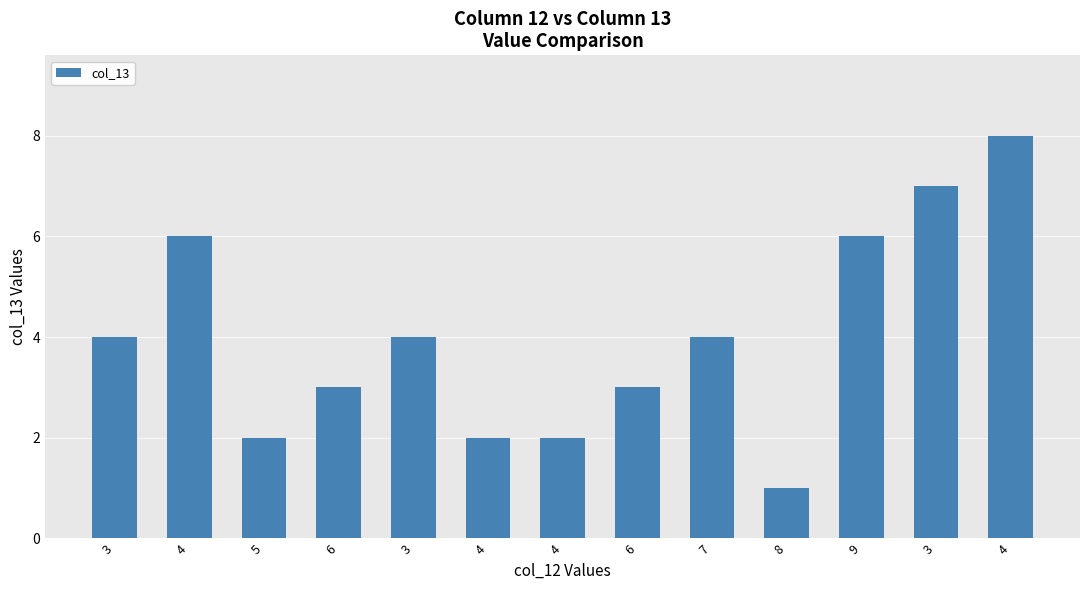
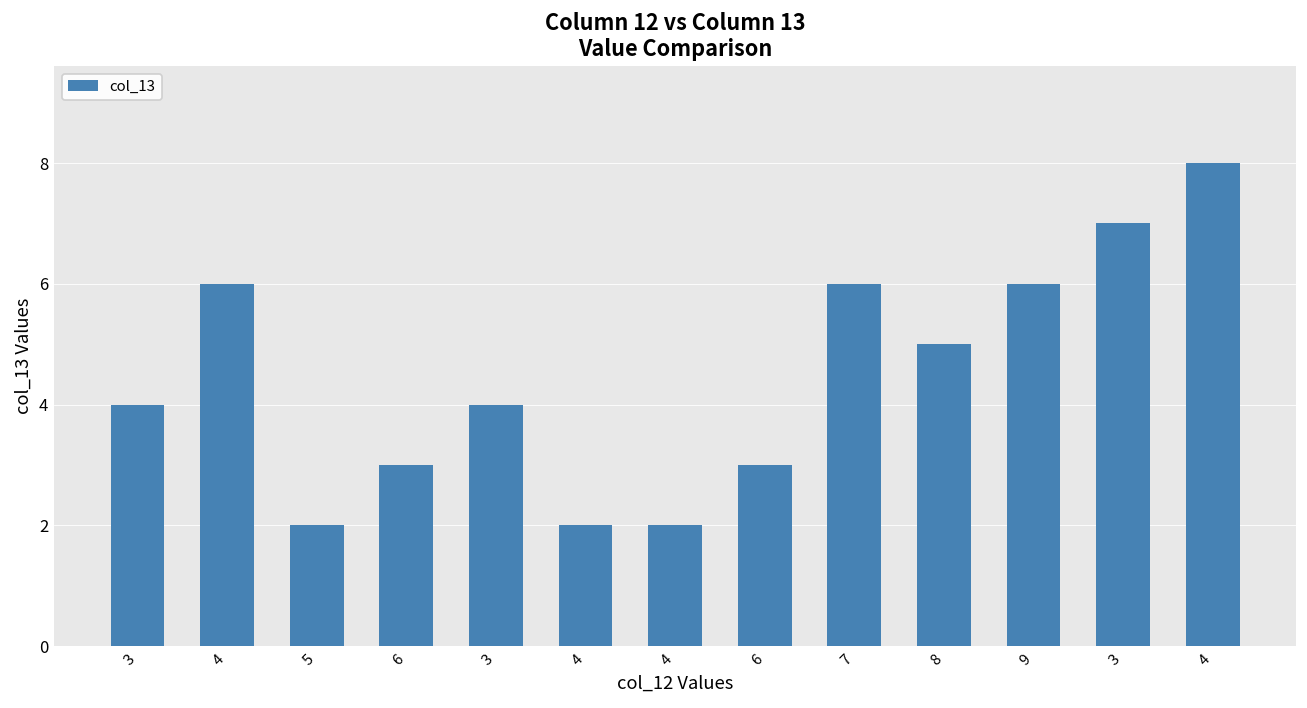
  {
    "5": 2,
-   "7": 4,
-   "8": 1,
+   "7": 6,
+   "8": 5,
    "9": 6
  }
